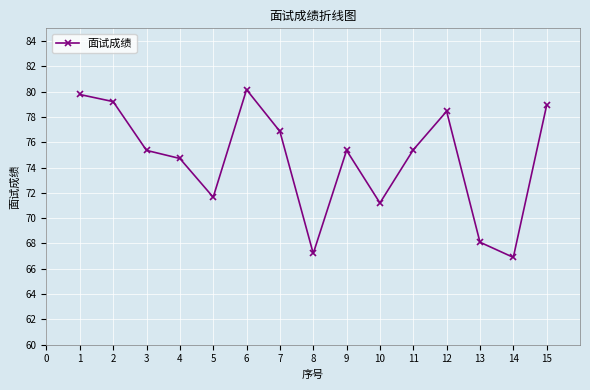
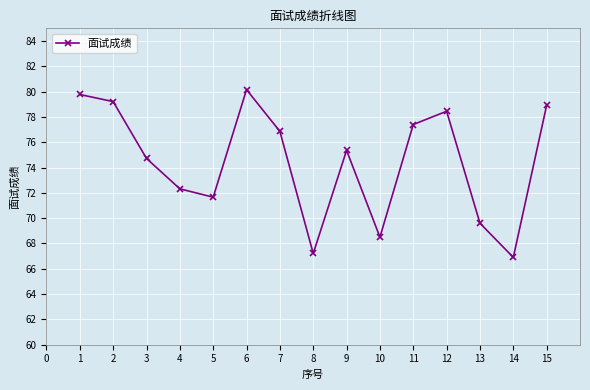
  {
    "1": 79.8,
    "2": 79.2,
-   "3": 75.4,
-   "4": 74.7,
+   "3": 74.7,
+   "4": 72.3,
    "5": 71.7,
    "6": 80.2,
    "7": 76.9,
    "8": 67.2,
    "9": 75.4,
-   "10": 71.2,
-   "11": 75.4,
+   "10": 68.5,
+   "11": 77.4,
    "12": 78.4,
-   "13": 68.1,
+   "13": 69.6,
    "14": 66.9,
    "15": 78.9
  }
